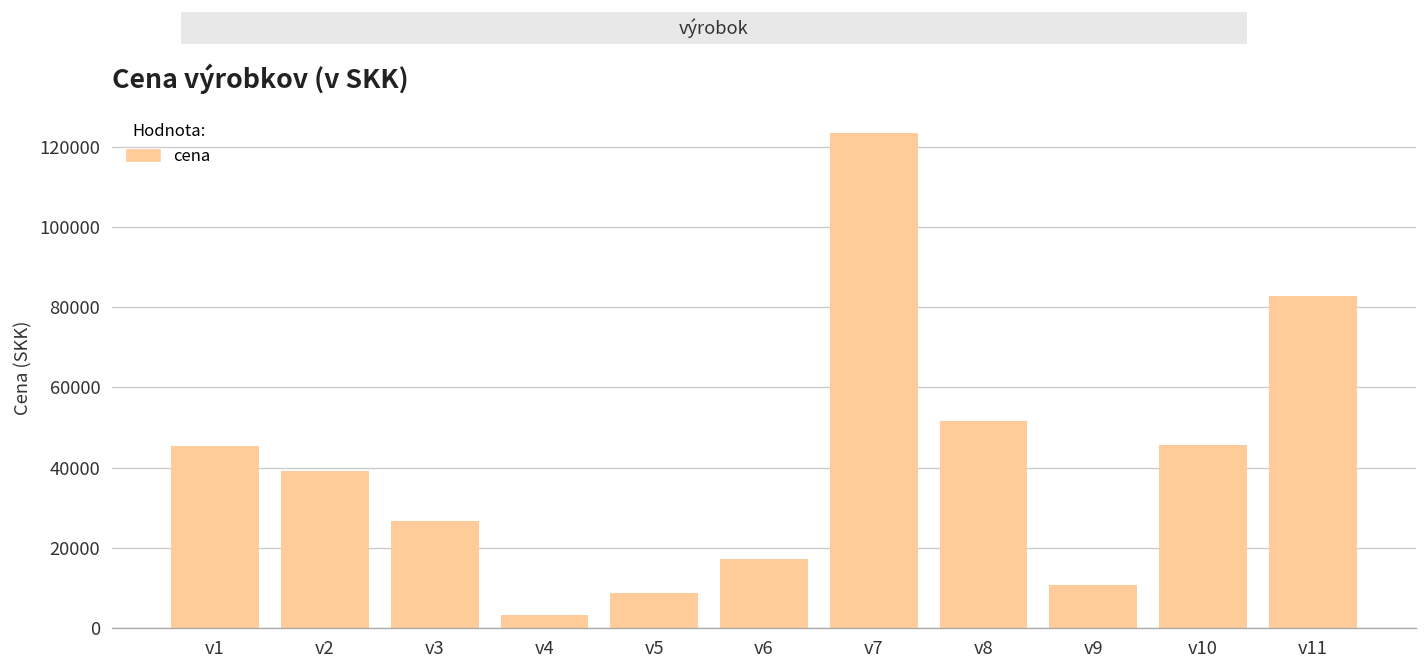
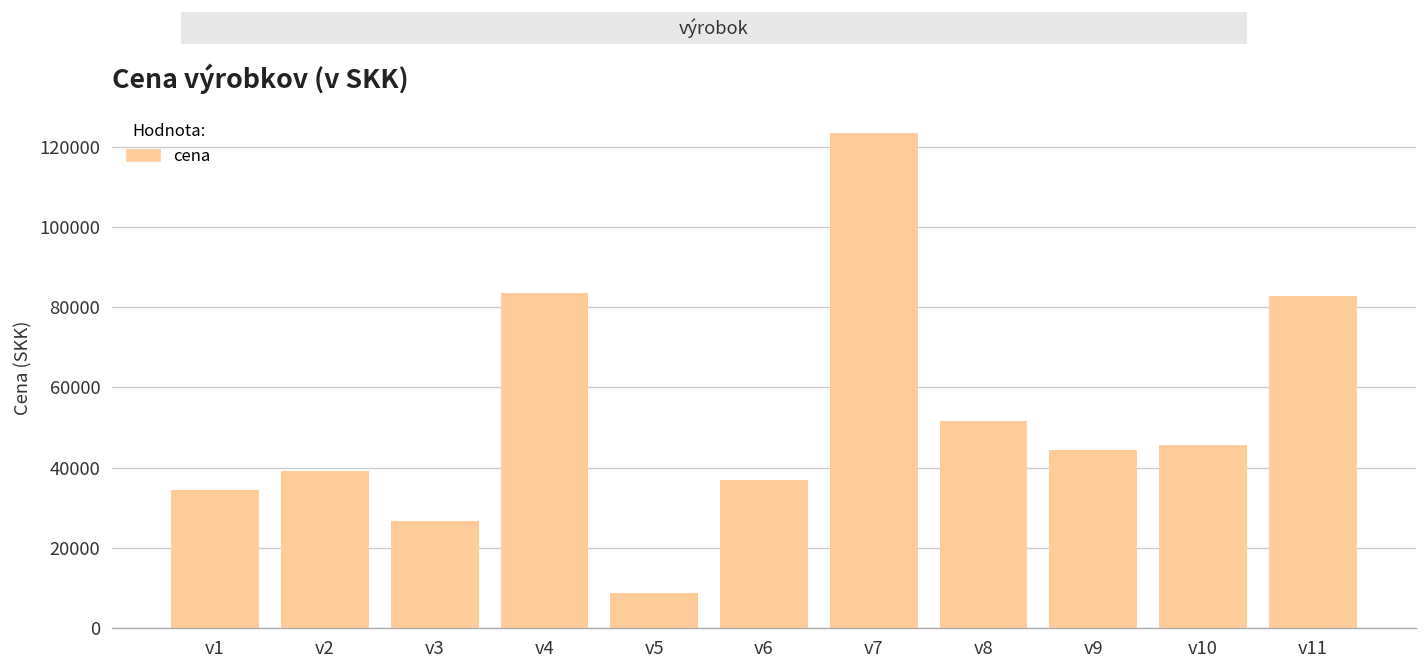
  {
-   "v1": 45000,
+   "v1": 34000,
    "v2": 39000,
    "v3": 27000,
-   "v4": 3000,
+   "v4": 83000,
    "v5": 9000,
-   "v6": 17000,
+   "v6": 37000,
    "v7": 124000,
    "v8": 52000,
-   "v9": 11000,
+   "v9": 44000,
    "v10": 46000,
    "v11": 83000
  }
